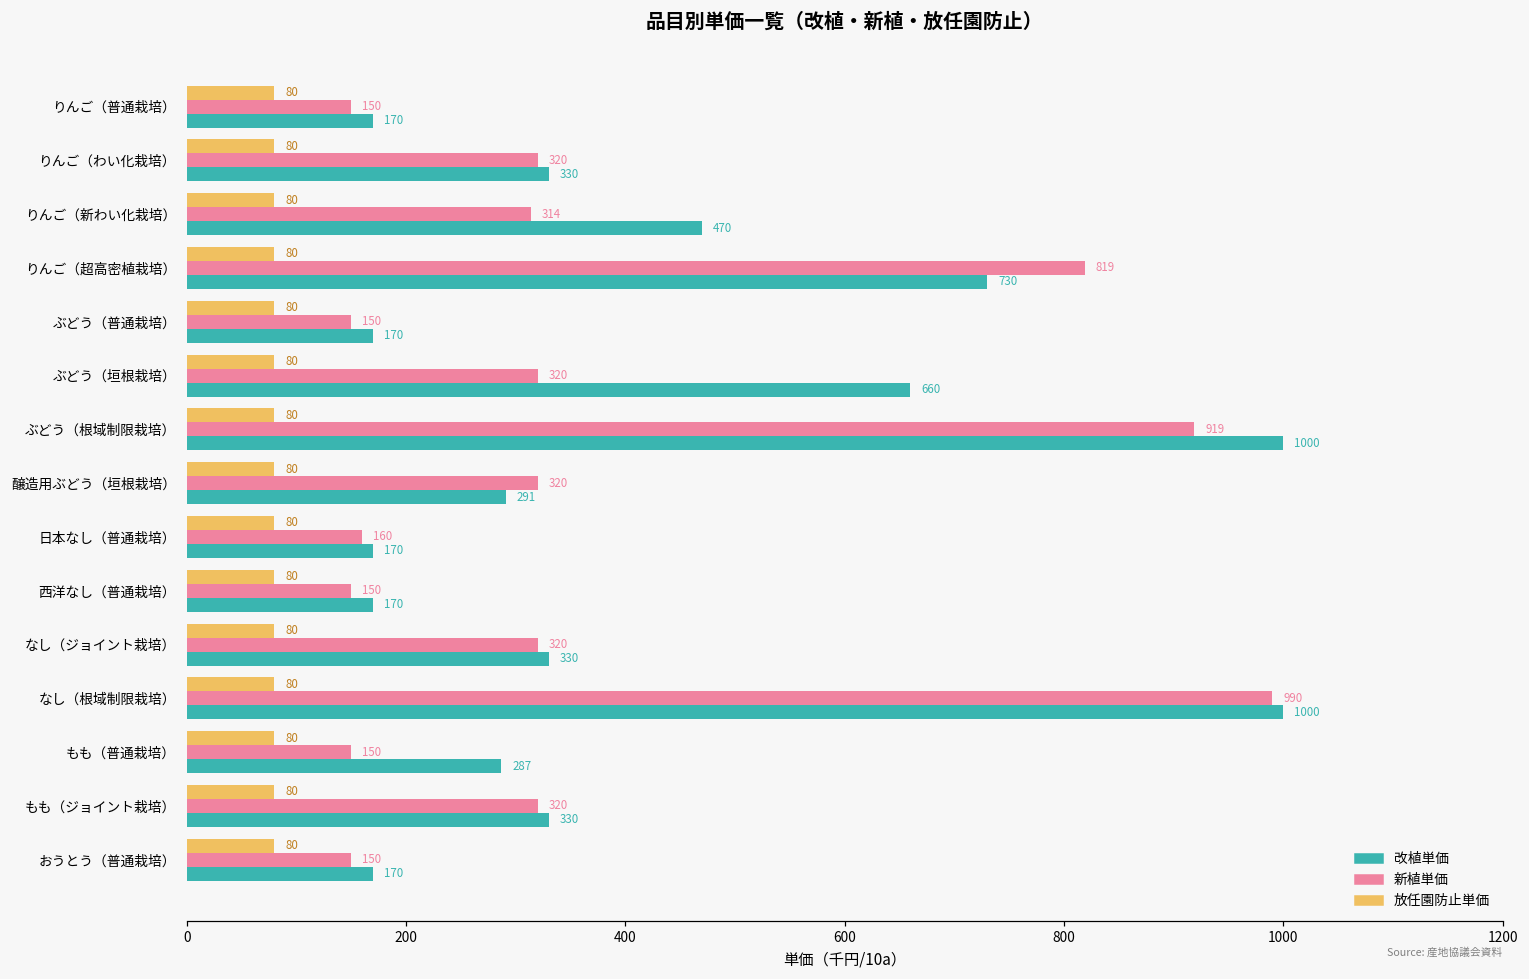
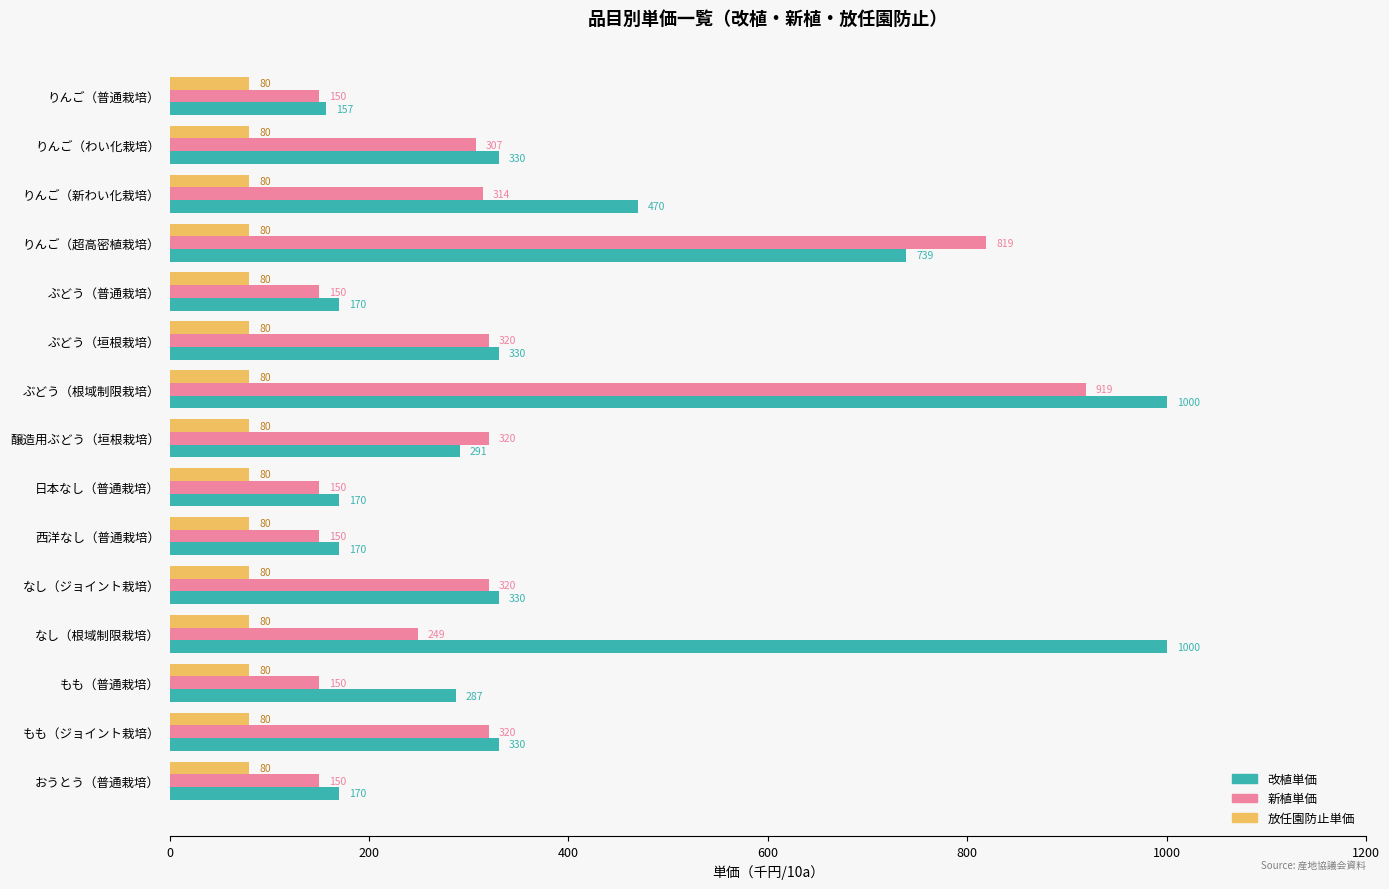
  {
    "改植単価": {
-     "りんご（普通栽培）": 170,
+     "りんご（普通栽培）": 157,
      "りんご（わい化栽培）": 330,
      "りんご（新わい化栽培）": 470,
-     "りんご（超高密植栽培）": 730,
+     "りんご（超高密植栽培）": 739,
      "ぶどう（普通栽培）": 170,
-     "ぶどう（垣根栽培）": 660,
+     "ぶどう（垣根栽培）": 330,
      "ぶどう（根域制限栽培）": 1000,
      "醸造用ぶどう（垣根栽培）": 291,
      "日本なし（普通栽培）": 170,
      "西洋なし（普通栽培）": 170,
      "なし（ジョイント栽培）": 330,
      "なし（根域制限栽培）": 1000,
      "もも（普通栽培）": 287,
      "もも（ジョイント栽培）": 330,
      "おうとう（普通栽培）": 170
    },
    "新植単価": {
      "りんご（普通栽培）": 150,
-     "りんご（わい化栽培）": 320,
+     "りんご（わい化栽培）": 307,
      "りんご（新わい化栽培）": 314,
      "りんご（超高密植栽培）": 819,
      "ぶどう（普通栽培）": 150,
      "ぶどう（垣根栽培）": 320,
      "ぶどう（根域制限栽培）": 919,
      "醸造用ぶどう（垣根栽培）": 320,
-     "日本なし（普通栽培）": 160,
+     "日本なし（普通栽培）": 150,
      "西洋なし（普通栽培）": 150,
      "なし（ジョイント栽培）": 320,
-     "なし（根域制限栽培）": 990,
+     "なし（根域制限栽培）": 249,
      "もも（普通栽培）": 150,
      "もも（ジョイント栽培）": 320,
      "おうとう（普通栽培）": 150
    },
    "放任園防止単価": {
      "りんご（普通栽培）": 80,
      "りんご（わい化栽培）": 80,
      "りんご（新わい化栽培）": 80,
      "りんご（超高密植栽培）": 80,
      "ぶどう（普通栽培）": 80,
      "ぶどう（垣根栽培）": 80,
      "ぶどう（根域制限栽培）": 80,
      "醸造用ぶどう（垣根栽培）": 80,
      "日本なし（普通栽培）": 80,
      "西洋なし（普通栽培）": 80,
      "なし（ジョイント栽培）": 80,
      "なし（根域制限栽培）": 80,
      "もも（普通栽培）": 80,
      "もも（ジョイント栽培）": 80,
      "おうとう（普通栽培）": 80
    }
  }
